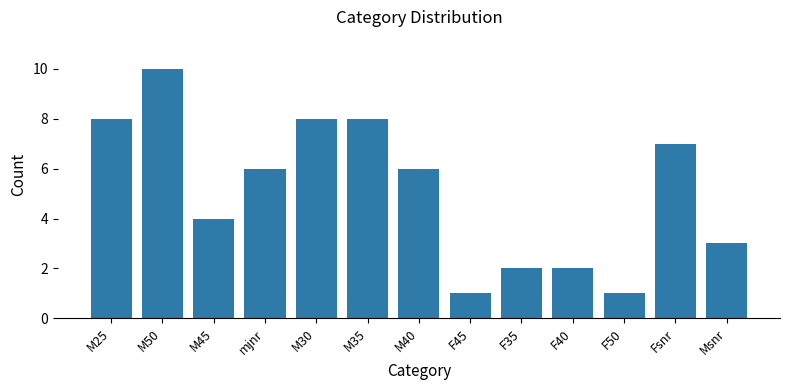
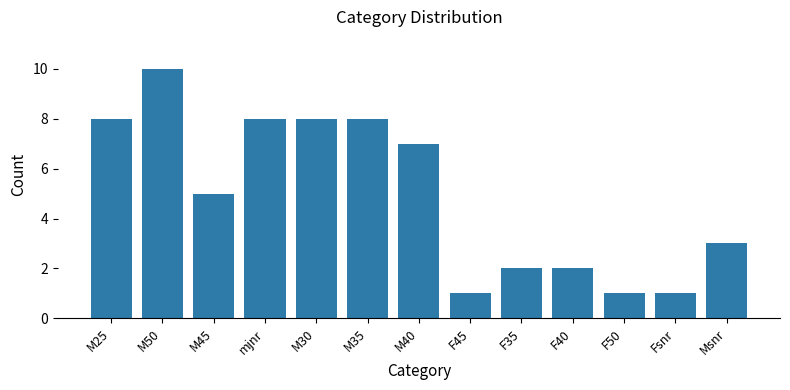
  {
    "M25": 8,
    "M50": 10,
-   "M45": 4,
-   "mjnr": 6,
+   "M45": 5,
+   "mjnr": 8,
    "M30": 8,
    "M35": 8,
-   "M40": 6,
+   "M40": 7,
    "F45": 1,
    "F35": 2,
    "F40": 2,
    "F50": 1,
-   "Fsnr": 7,
+   "Fsnr": 1,
    "Msnr": 3
  }
